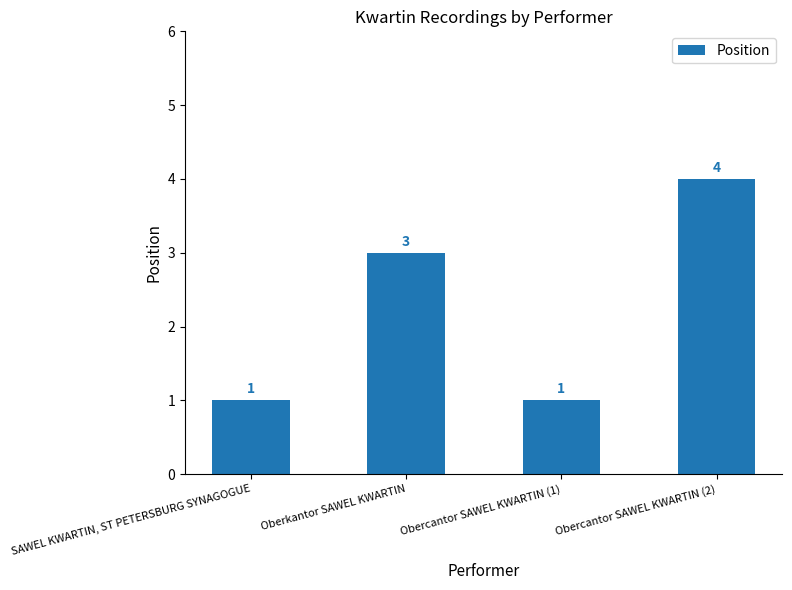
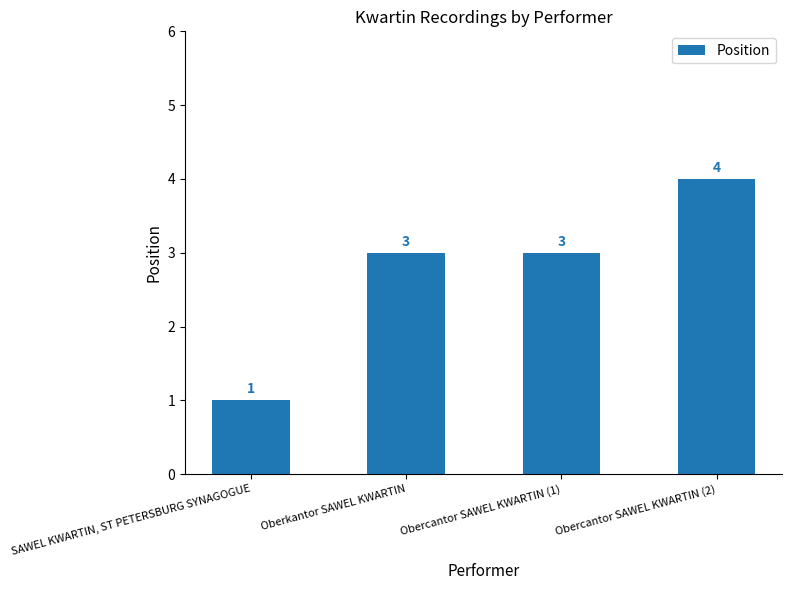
  {
    "SAWEL KWARTIN, ST PETERSBURG SYNAGOGUE": 1,
    "Oberkantor SAWEL KWARTIN": 3,
-   "Obercantor SAWEL KWARTIN (1)": 1,
+   "Obercantor SAWEL KWARTIN (1)": 3,
    "Obercantor SAWEL KWARTIN (2)": 4
  }
